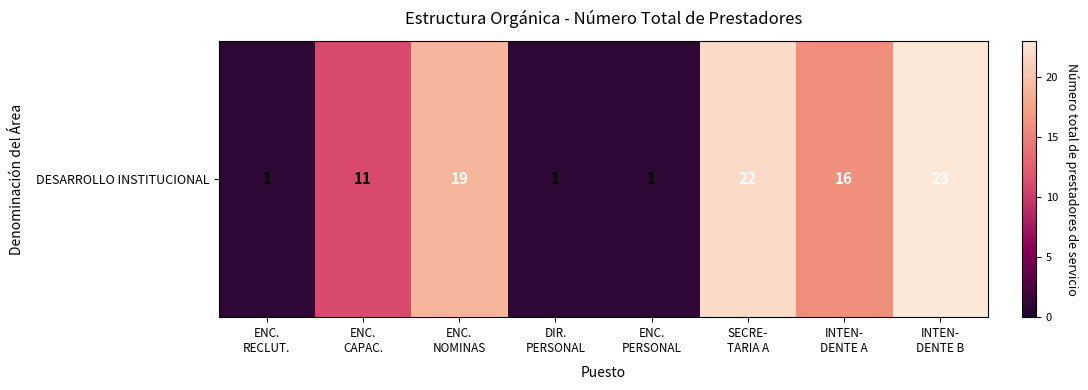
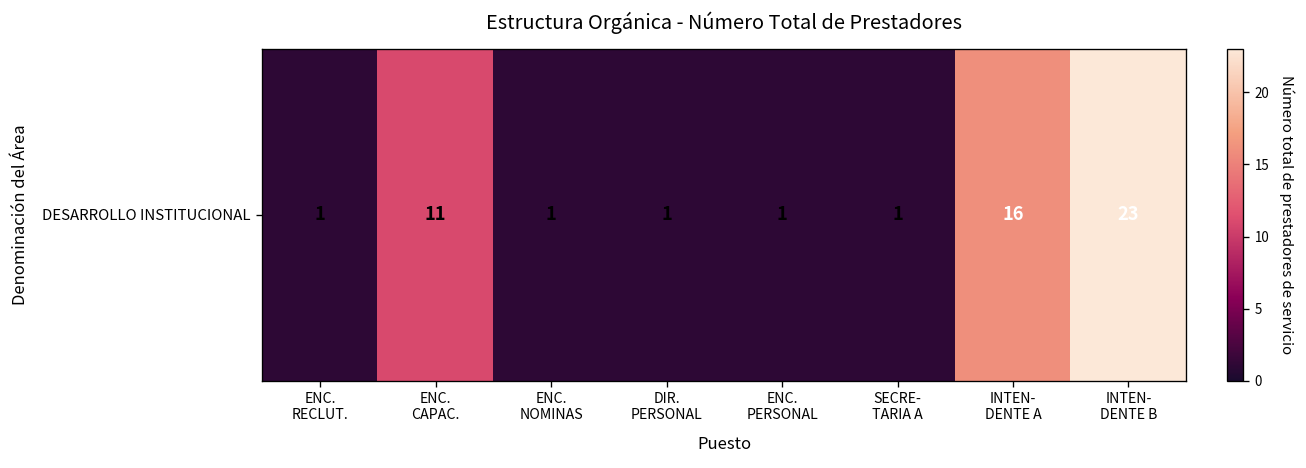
  {
    "DESARROLLO INSTITUCIONAL": {
      "ENC. RECLUT.": 1,
      "ENC. CAPAC.": 11,
-     "ENC. NOMINAS": 19,
+     "ENC. NOMINAS": 1,
      "DIR. PERSONAL": 1,
      "ENC. PERSONAL": 1,
-     "SECRE- TARIA A": 22,
+     "SECRE- TARIA A": 1,
      "INTEN- DENTE A": 16
    }
  }
